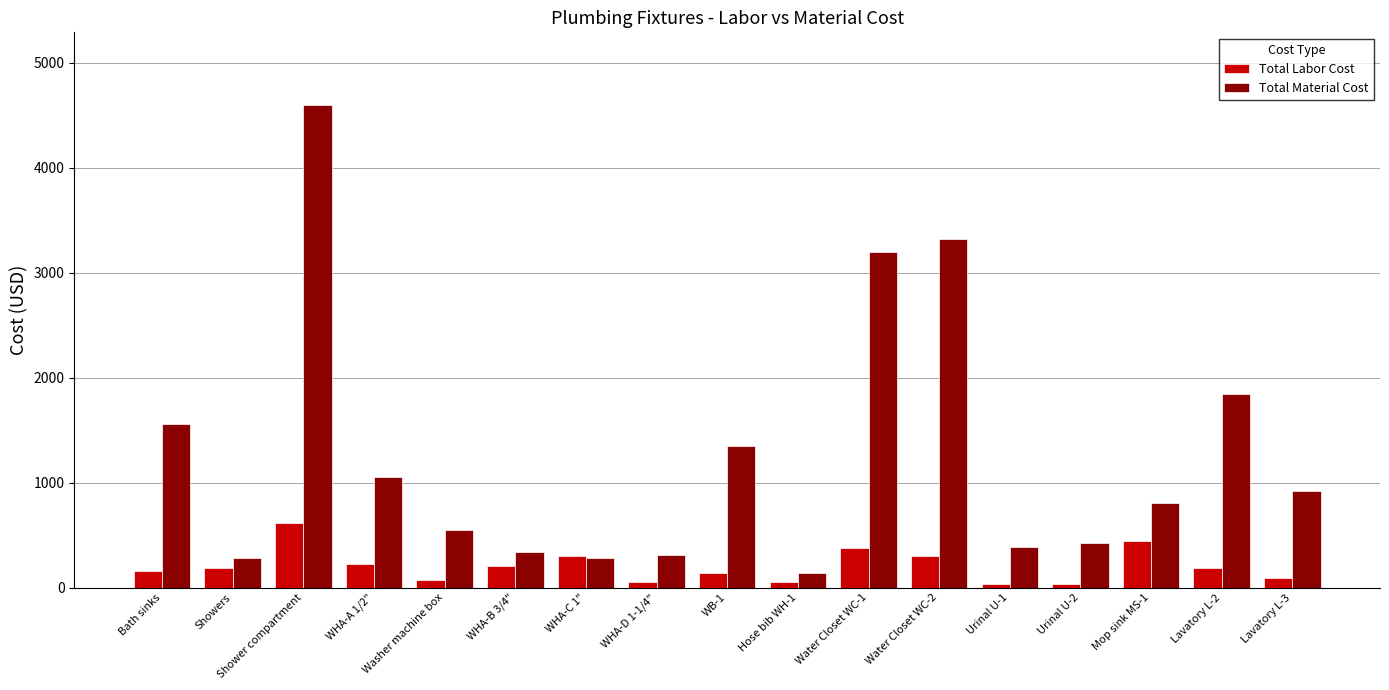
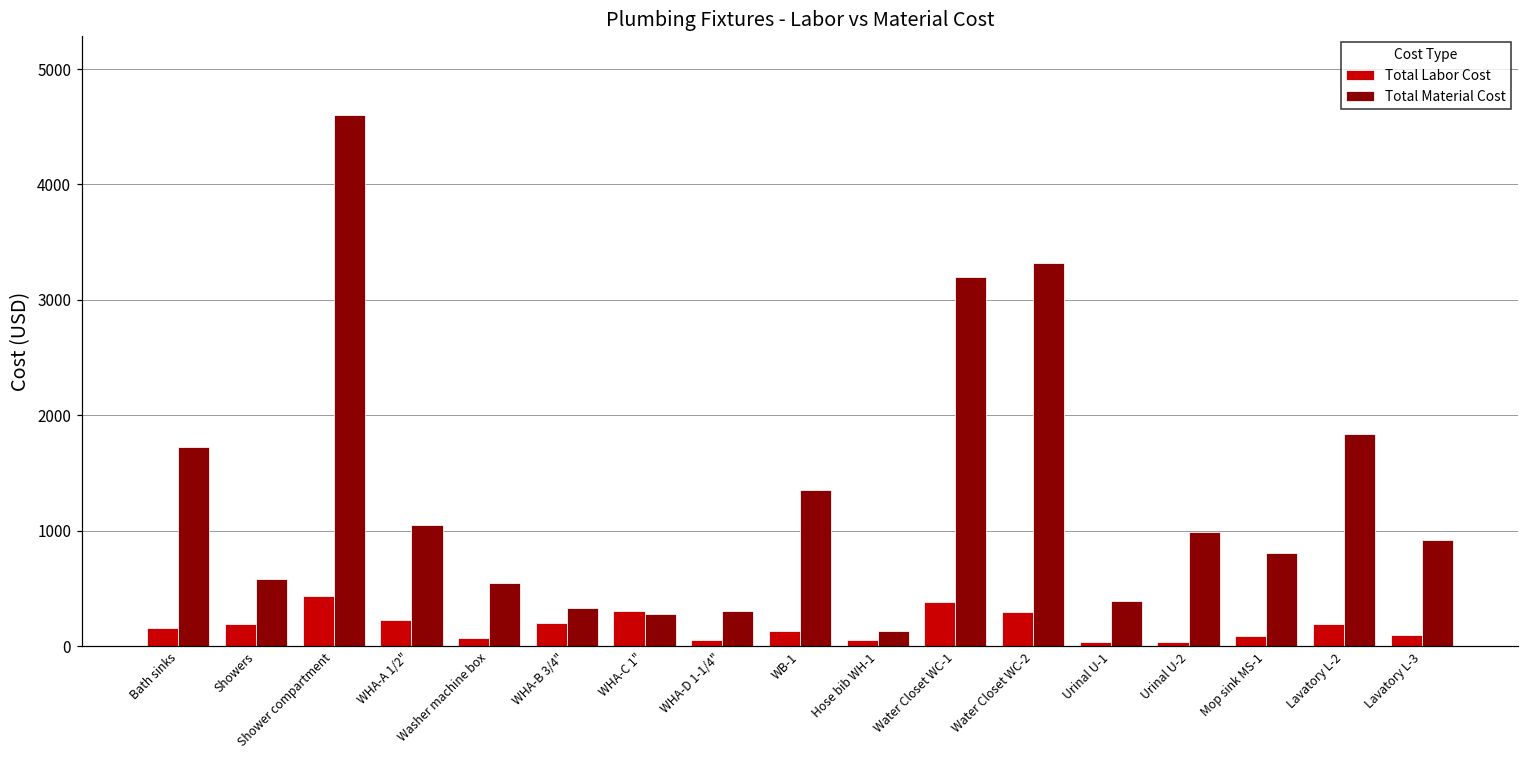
  {
    "Total Labor Cost": {
      "Bath sinks": 160,
      "Showers": 190,
-     "Shower compartment": 610,
+     "Shower compartment": 440,
      "WHA-A 1/2\"": 230,
      "Washer machine box": 80,
      "WHA-B 3/4\"": 200,
      "WHA-C 1\"": 310,
      "WHA-D 1-1/4\"": 60,
      "WB-1": 140,
      "Hose bib WH-1": 50,
      "Water Closet WC-1": 380,
      "Water Closet WC-2": 300,
      "Urinal U-1": 40,
      "Urinal U-2": 40,
-     "Mop sink MS-1": 450,
+     "Mop sink MS-1": 90,
      "Lavatory L-2": 190,
      "Lavatory L-3": 100
    },
    "Total Material Cost": {
-     "Bath sinks": 1560,
-     "Showers": 290,
+     "Bath sinks": 1720,
+     "Showers": 580,
      "Shower compartment": 4600,
      "WHA-A 1/2\"": 1050,
      "Washer machine box": 550,
      "WHA-B 3/4\"": 330,
      "WHA-C 1\"": 280,
      "WHA-D 1-1/4\"": 310,
      "WB-1": 1350,
      "Hose bib WH-1": 130,
      "Water Closet WC-1": 3200,
      "Water Closet WC-2": 3320,
      "Urinal U-1": 390,
-     "Urinal U-2": 420,
+     "Urinal U-2": 990,
      "Mop sink MS-1": 810,
      "Lavatory L-2": 1840,
      "Lavatory L-3": 920
    }
  }
